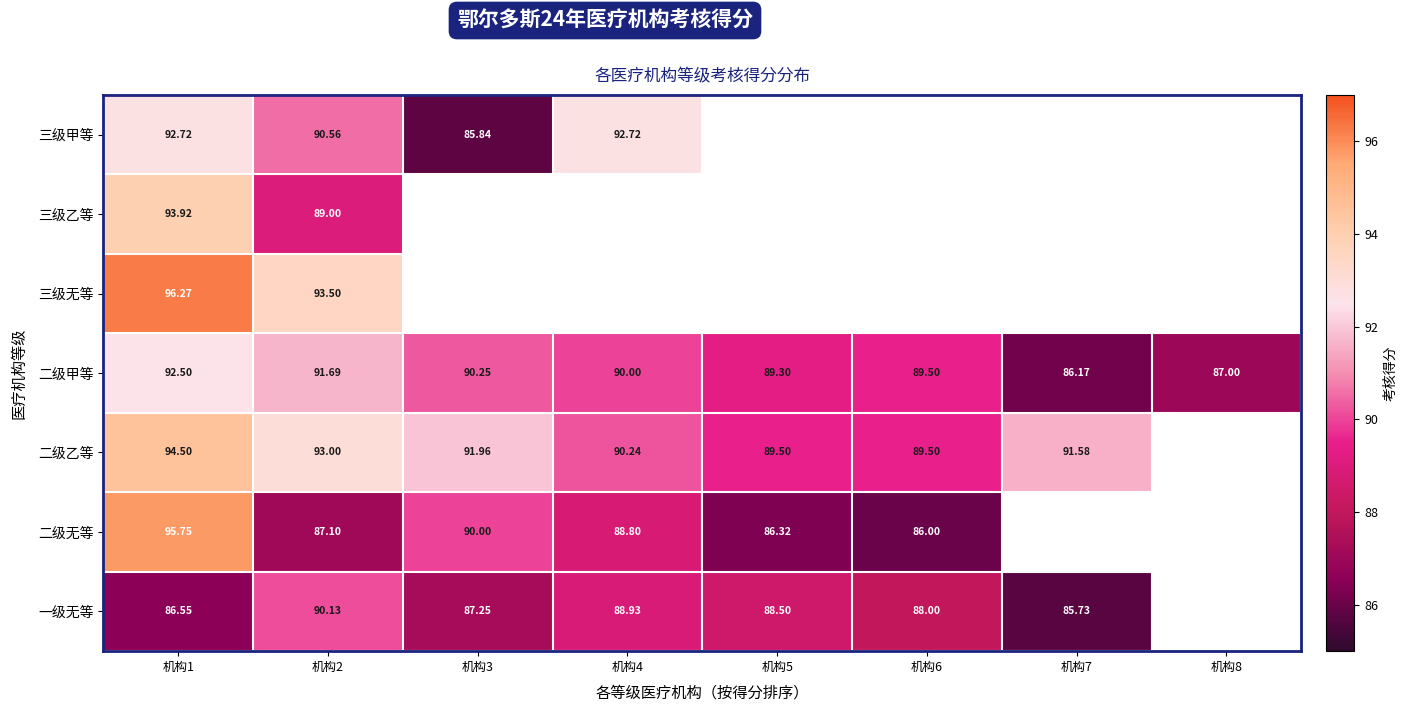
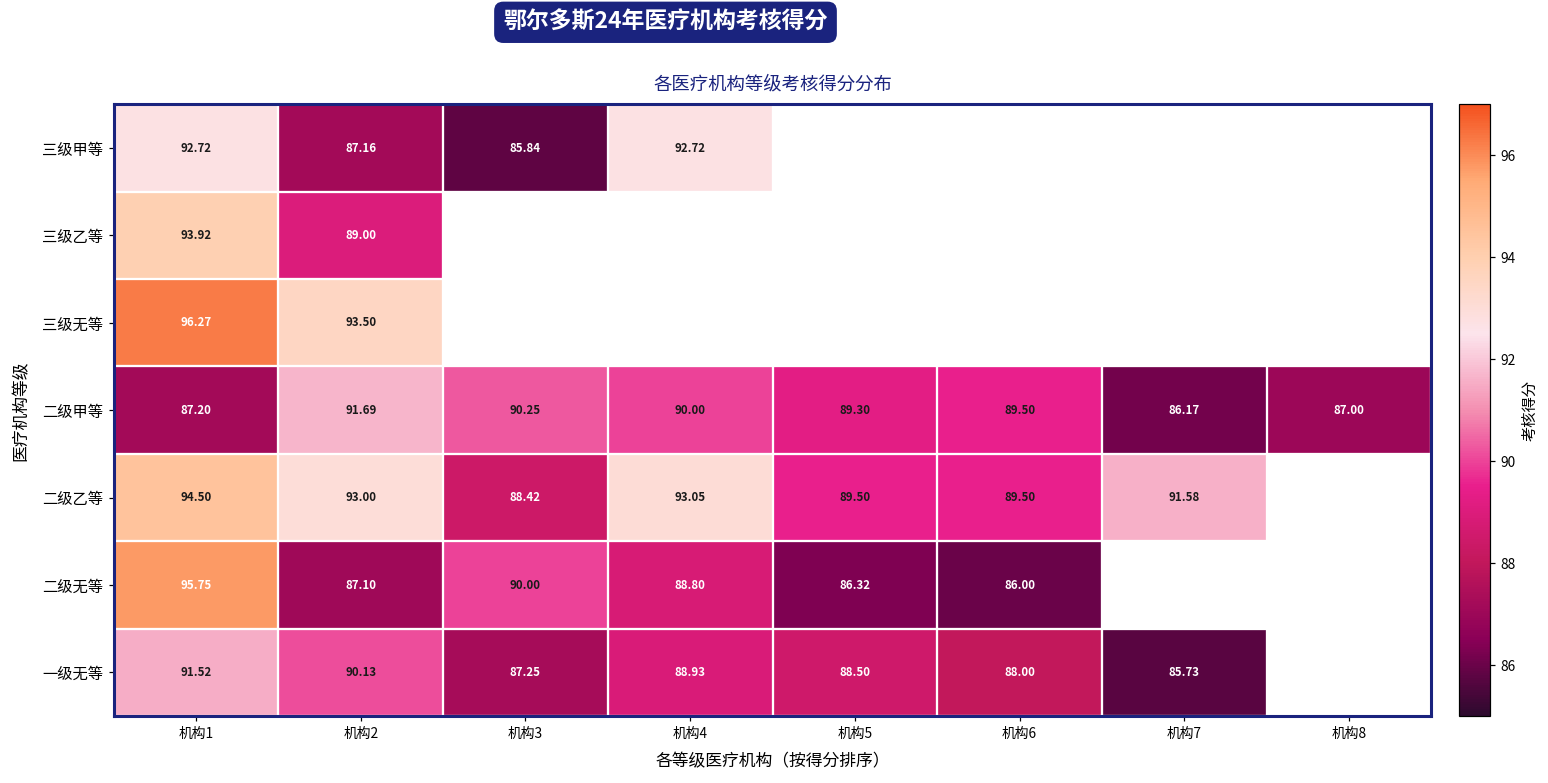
  {
    "三级甲等": {
      "机构1": 92.72,
-     "机构2": 90.56,
+     "机构2": 87.16,
      "机构3": 85.84,
      "机构4": 92.72
    },
    "三级乙等": {
      "机构1": 93.92,
      "机构2": 89.00
    },
    "三级无等": {
      "机构1": 96.27,
      "机构2": 93.50
    },
    "二级甲等": {
-     "机构1": 92.50,
+     "机构1": 87.20,
      "机构2": 91.69,
      "机构3": 90.25,
      "机构4": 90.00,
      "机构5": 89.30,
      "机构6": 89.50,
      "机构7": 86.17,
      "机构8": 87.00
    },
    "二级乙等": {
      "机构1": 94.50,
      "机构2": 93.00,
-     "机构3": 91.96,
-     "机构4": 90.24,
+     "机构3": 88.42,
+     "机构4": 93.05,
      "机构5": 89.50,
      "机构6": 89.50,
      "机构7": 91.58
    },
    "二级无等": {
      "机构1": 95.75,
      "机构2": 87.10,
      "机构3": 90.00,
      "机构4": 88.80,
      "机构5": 86.32,
      "机构6": 86.00
    },
    "一级无等": {
-     "机构1": 86.55,
+     "机构1": 91.52,
      "机构2": 90.13,
      "机构3": 87.25,
      "机构4": 88.93,
      "机构5": 88.50,
      "机构6": 88.00,
      "机构7": 85.73
    }
  }
